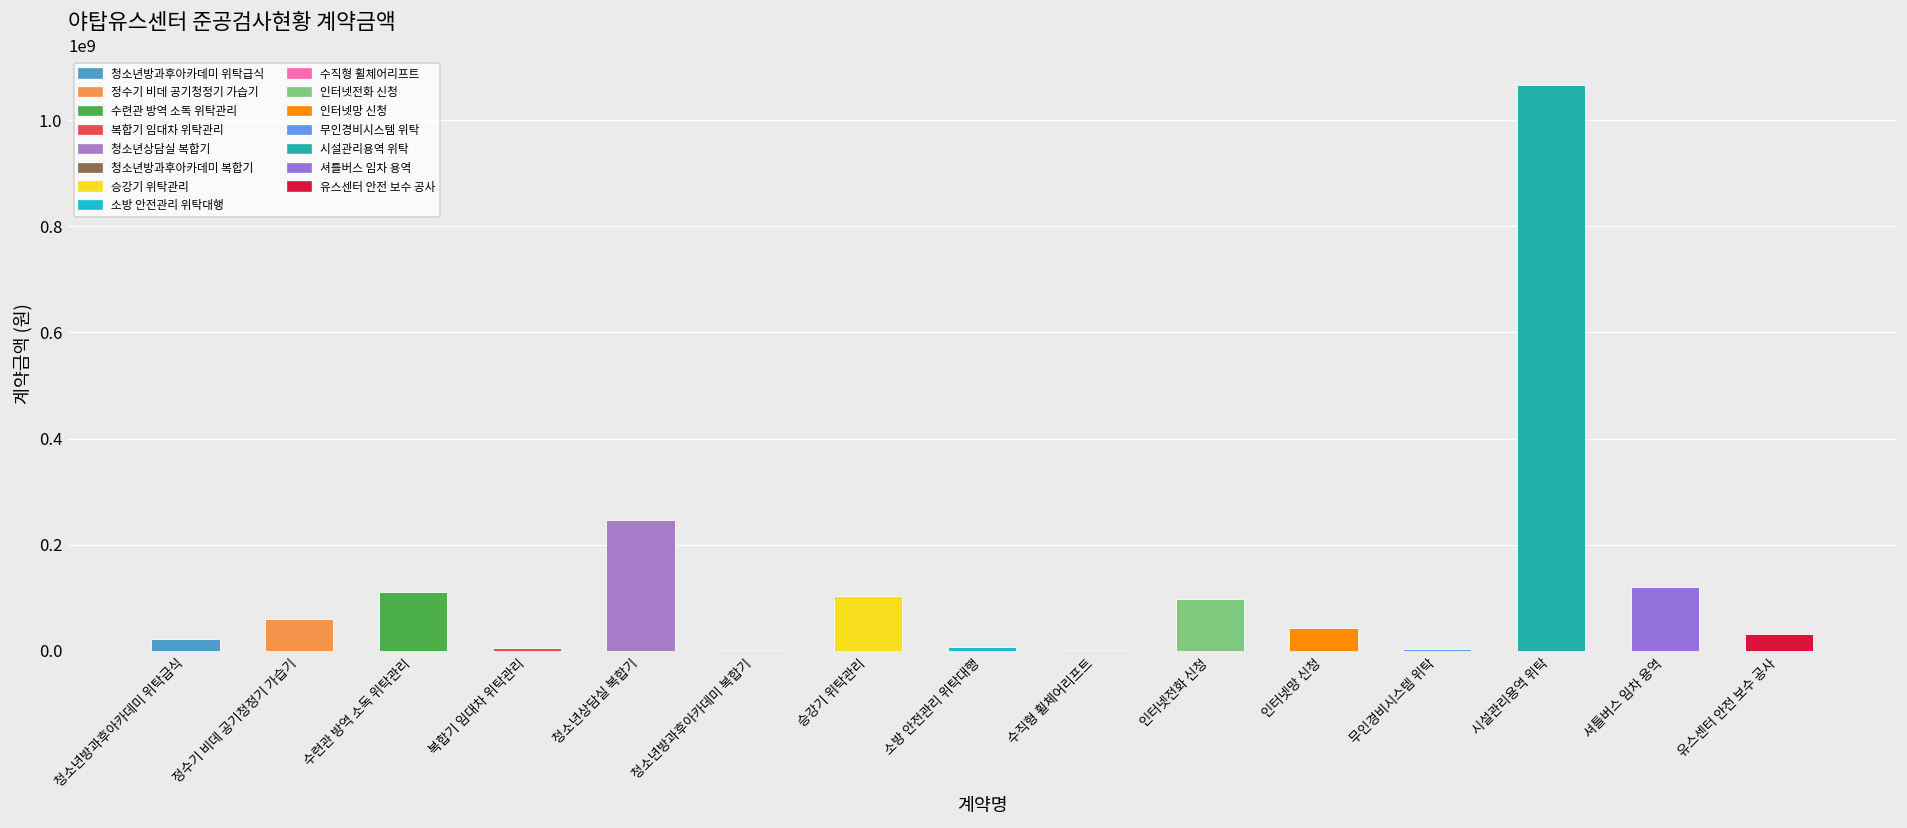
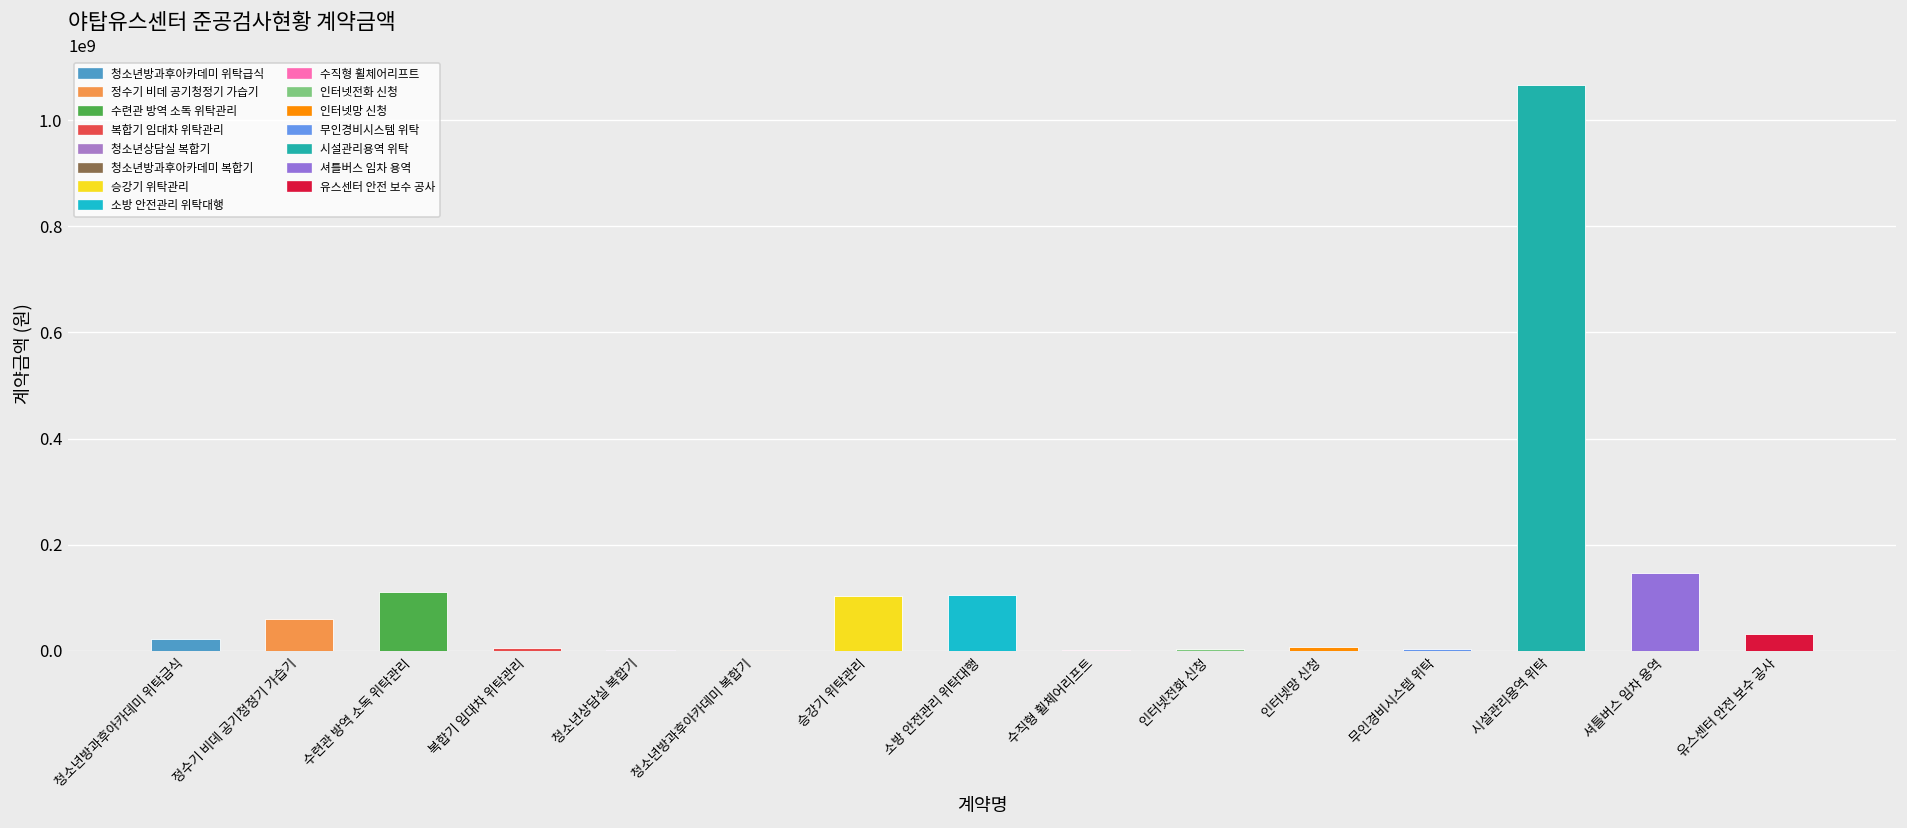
  {
    "청소년방과후아카데미 위탁급식": 20000000,
    "정수기 비데 공기청정기 가습기": 60000000,
    "수련관 방역 소독 위탁관리": 110000000,
-   "청소년상담실 복합기": 250000000,
+   "청소년상담실 복합기": 0,
    "승강기 위탁관리": 100000000,
-   "소방 안전관리 위탁대행": 10000000,
-   "인터넷전화 신청": 100000000,
-   "인터넷망 신청": 40000000,
+   "소방 안전관리 위탁대행": 110000000,
+   "인터넷전화 신청": 0,
+   "인터넷망 신청": 10000000,
    "시설관리용역 위탁": 1070000000,
-   "셔틀버스 임차 용역": 120000000,
+   "셔틀버스 임차 용역": 150000000,
    "유스센터 안전 보수 공사": 30000000
  }
